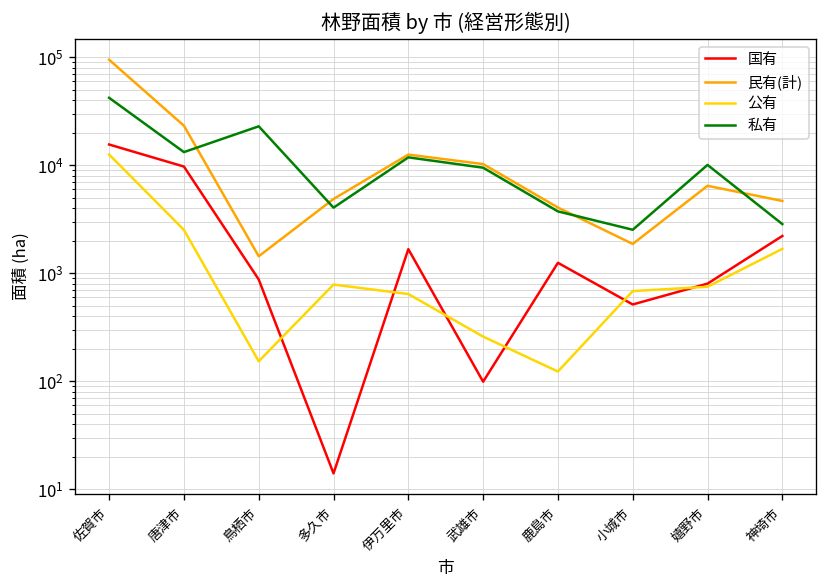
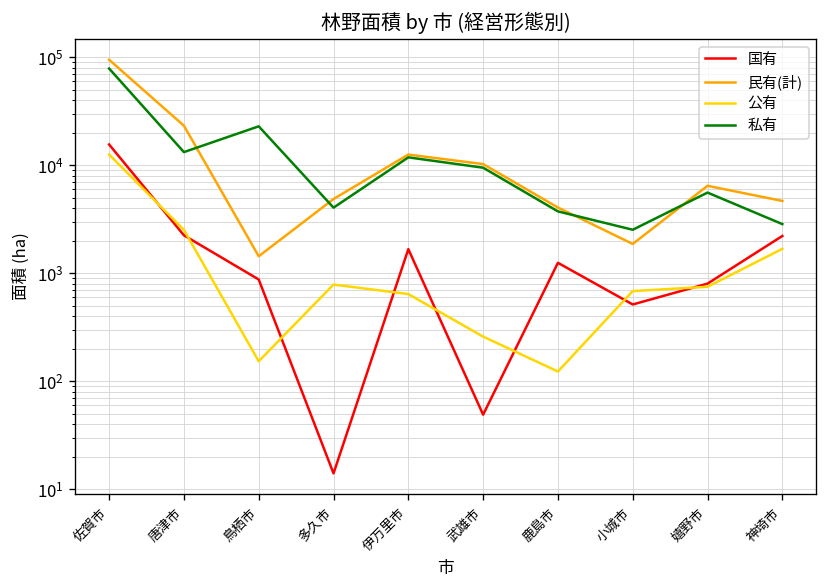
  {
    "国有": {
      "佐賀市": 16000,
-     "唐津市": 10000,
+     "唐津市": 2200,
      "鳥栖市": 900,
      "多久市": 14,
      "伊万里市": 1700,
-     "武雄市": 100,
+     "武雄市": 50,
      "鹿島市": 1300,
      "小城市": 500,
      "嬉野市": 800,
      "神埼市": 2200
    },
    "私有": {
-     "佐賀市": 40000,
+     "佐賀市": 80000,
      "唐津市": 13000,
      "鳥栖市": 23000,
      "多久市": 4000,
      "武雄市": 10000,
      "鹿島市": 3700,
      "小城市": 2500,
-     "嬉野市": 10000,
+     "嬉野市": 6000,
      "神埼市": 2900
    }
  }
